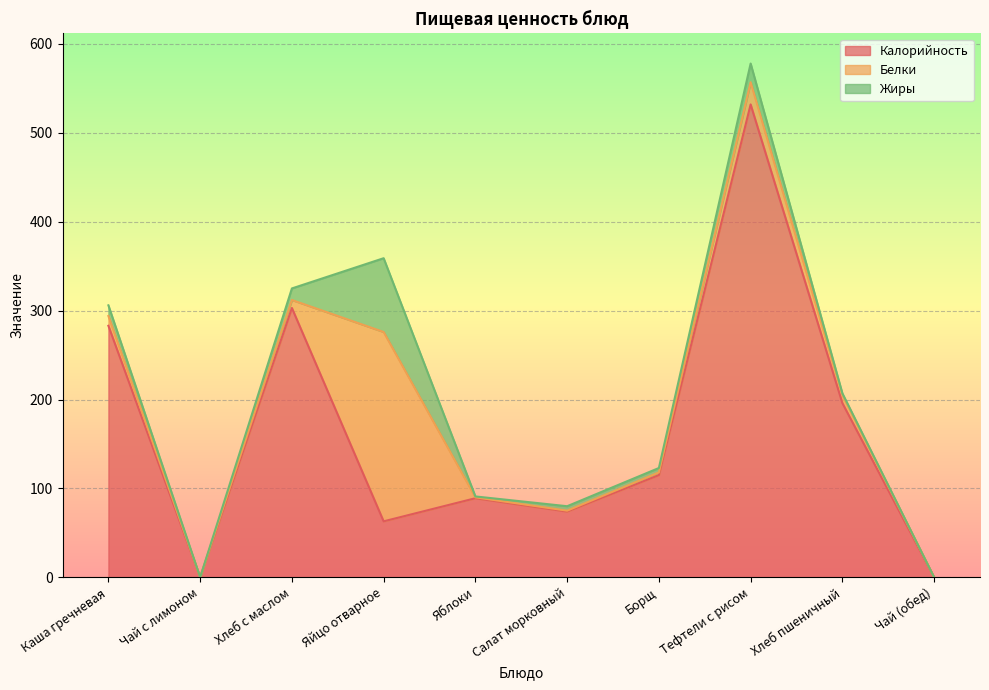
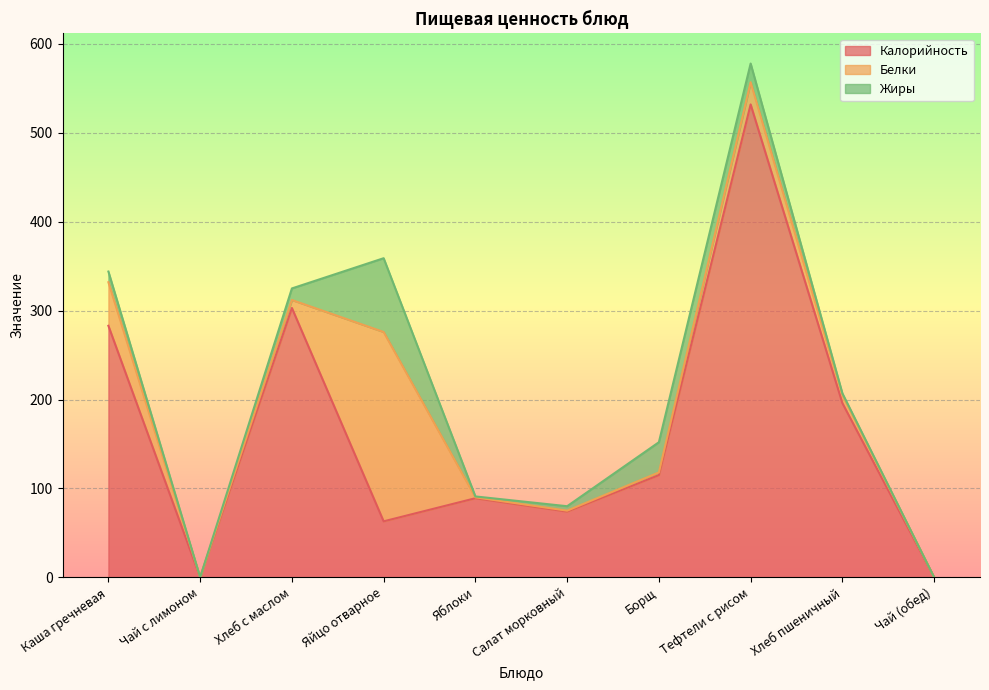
  {
    "Калорийность": {
      "Каша гречневая": 280,
      "Хлеб с маслом": 300,
      "Яйцо отварное": 60,
      "Борщ": 120,
      "Тефтели с рисом": 530,
      "Хлеб пшеничный": 200
    },
    "Белки": {
-     "Каша гречневая": 10,
+     "Каша гречневая": 50,
      "Хлеб с маслом": 10,
      "Яйцо отварное": 210,
      "Борщ": 0,
      "Тефтели с рисом": 30
    },
    "Жиры": {
      "Каша гречневая": 10,
      "Хлеб с маслом": 10,
      "Яйцо отварное": 80,
      "Салат морковный": 10,
-     "Борщ": 10,
+     "Борщ": 30,
      "Тефтели с рисом": 20
    }
  }
